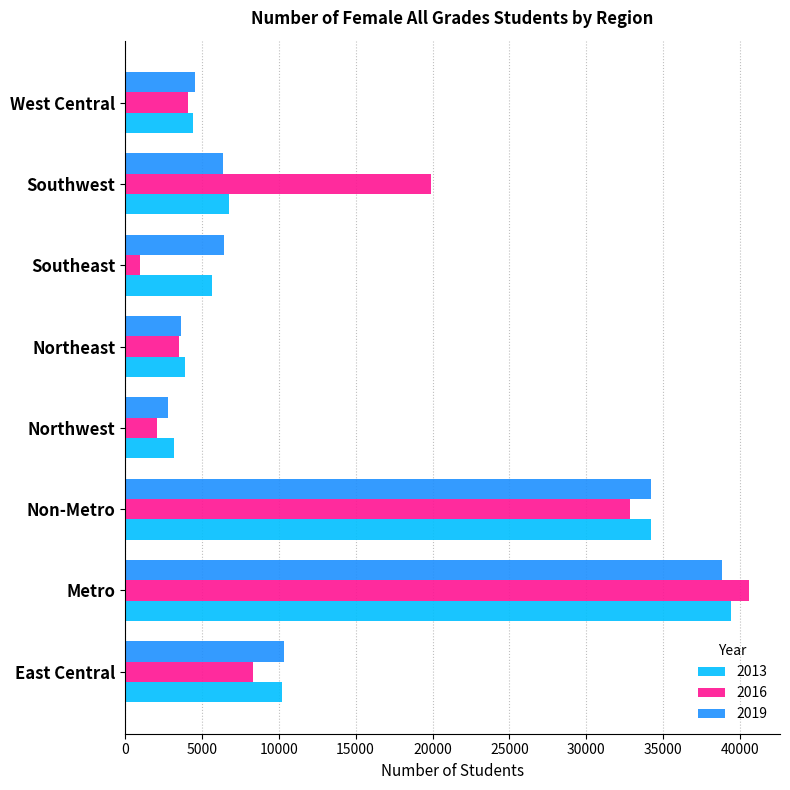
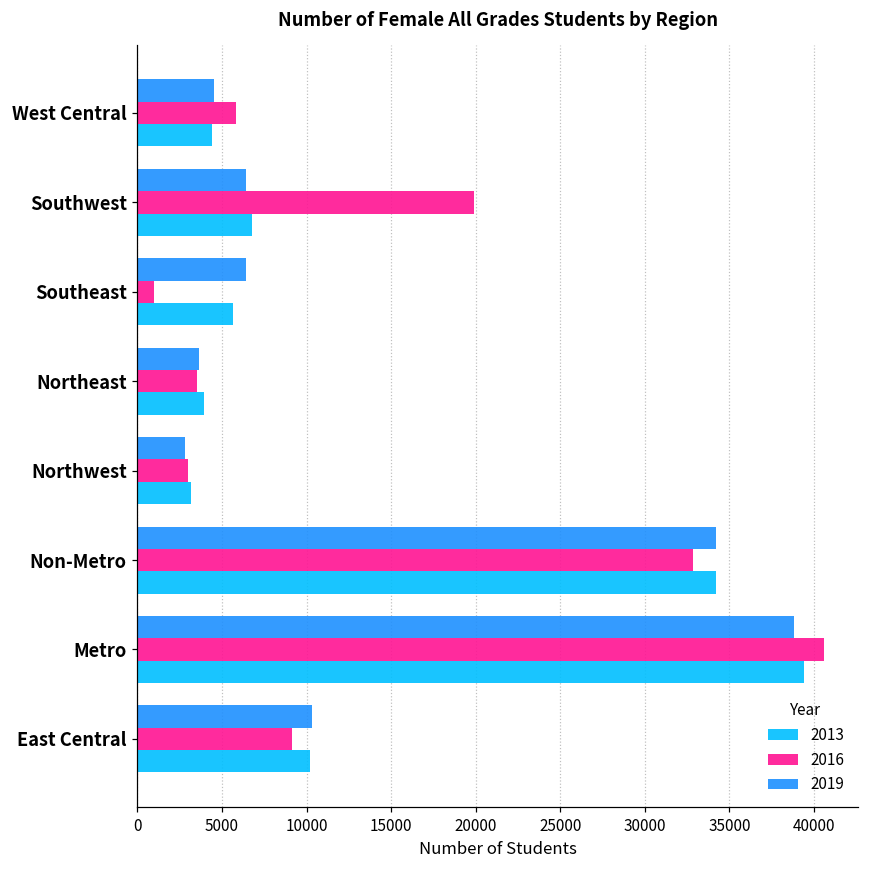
  {
    "2016": {
-     "West Central": 4100,
+     "West Central": 5800,
      "Southwest": 19900,
      "Southeast": 1000,
      "Northeast": 3500,
-     "Northwest": 2100,
+     "Northwest": 3000,
      "Non-Metro": 32800,
      "Metro": 40600,
-     "East Central": 8300
+     "East Central": 9200
    }
  }
